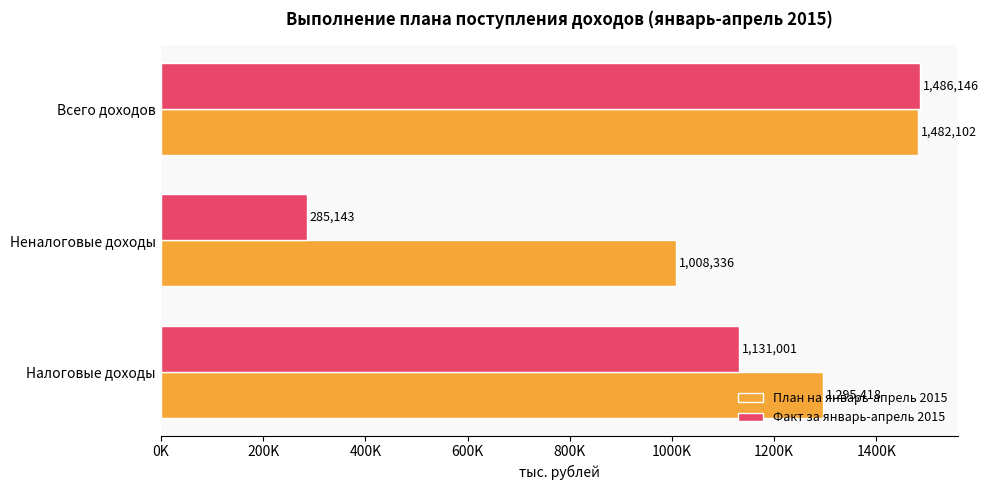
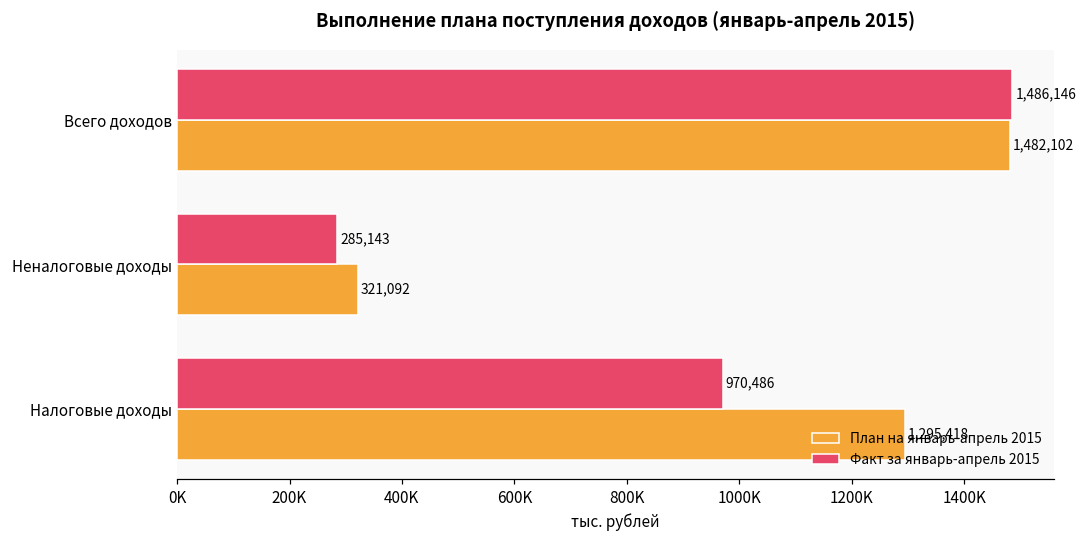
  {
    "План на январь-апрель 2015": {
      "Всего доходов": "1,482,102",
-     "Неналоговые доходы": "1,008,336",
+     "Неналоговые доходы": "321,092",
      "Налоговые доходы": "1,295,418"
    },
    "Факт за январь-апрель 2015": {
      "Всего доходов": "1,486,146",
      "Неналоговые доходы": "285,143",
-     "Налоговые доходы": "1,131,001"
+     "Налоговые доходы": "970,486"
    }
  }
